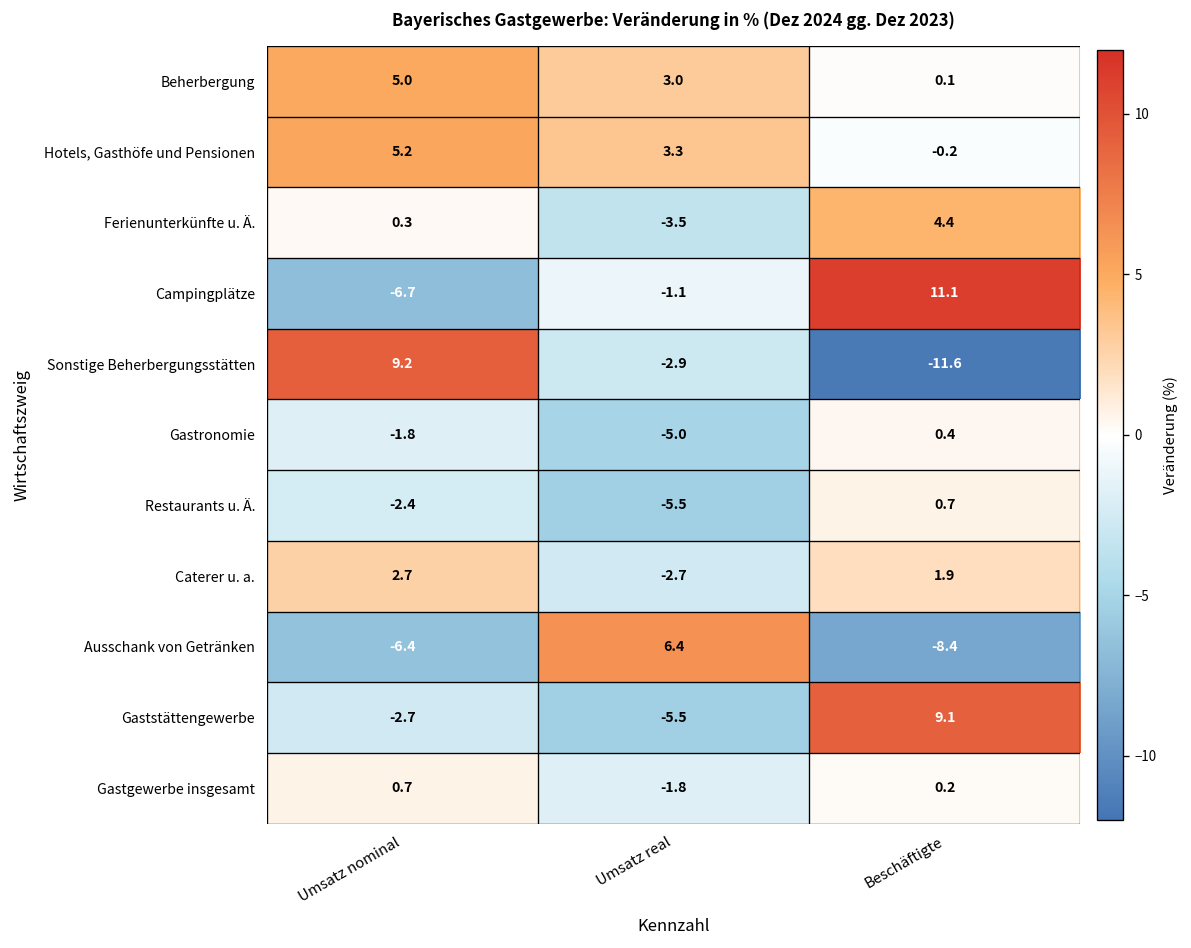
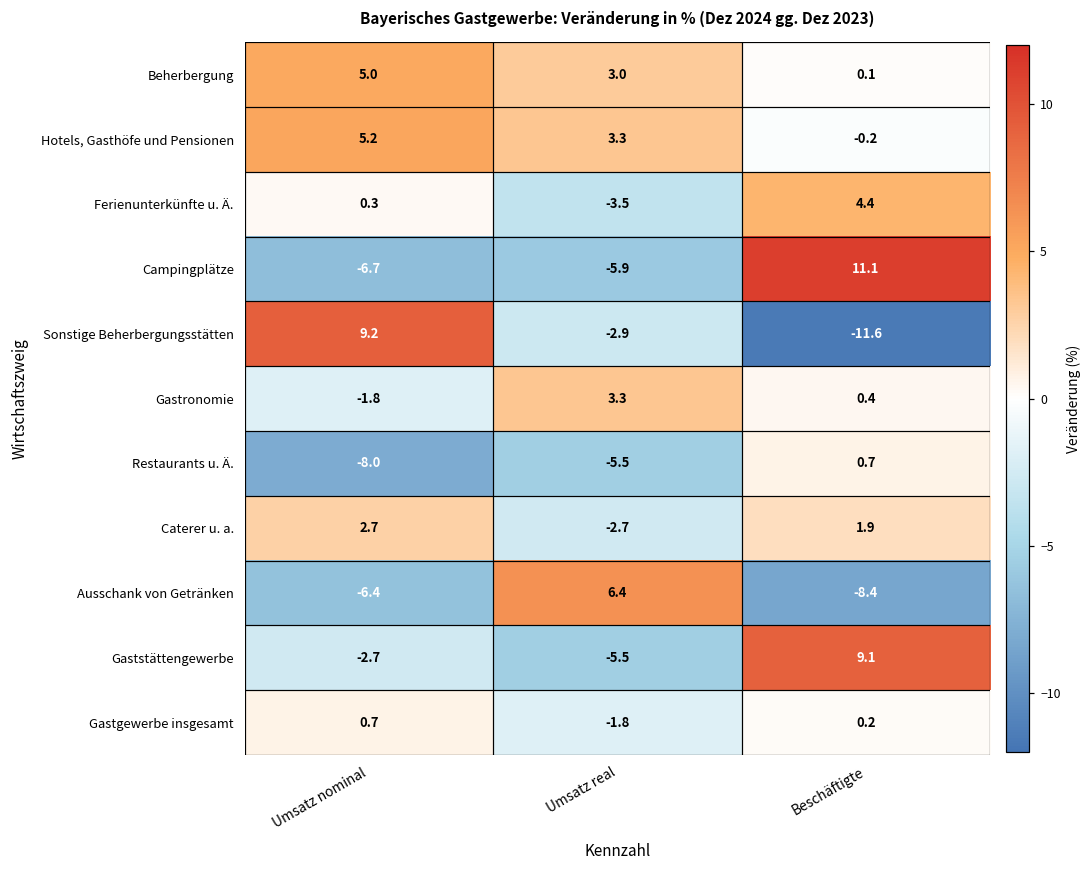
  {
    "Beherbergung": {
      "Umsatz nominal": 5.0,
      "Umsatz real": 3.0,
      "Beschäftigte": 0.1
    },
    "Hotels, Gasthöfe und Pensionen": {
      "Umsatz nominal": 5.2,
      "Umsatz real": 3.3,
      "Beschäftigte": -0.2
    },
    "Ferienunterkünfte u. Ä.": {
      "Umsatz nominal": 0.3,
      "Umsatz real": -3.5,
      "Beschäftigte": 4.4
    },
    "Campingplätze": {
      "Umsatz nominal": -6.7,
-     "Umsatz real": -1.1,
+     "Umsatz real": -5.9,
      "Beschäftigte": 11.1
    },
    "Sonstige Beherbergungsstätten": {
      "Umsatz nominal": 9.2,
      "Umsatz real": -2.9,
      "Beschäftigte": -11.6
    },
    "Gastronomie": {
      "Umsatz nominal": -1.8,
-     "Umsatz real": -5.0,
+     "Umsatz real": 3.3,
      "Beschäftigte": 0.4
    },
    "Restaurants u. Ä.": {
-     "Umsatz nominal": -2.4,
+     "Umsatz nominal": -8.0,
      "Umsatz real": -5.5,
      "Beschäftigte": 0.7
    },
    "Caterer u. a.": {
      "Umsatz nominal": 2.7,
      "Umsatz real": -2.7,
      "Beschäftigte": 1.9
    },
    "Ausschank von Getränken": {
      "Umsatz nominal": -6.4,
      "Umsatz real": 6.4,
      "Beschäftigte": -8.4
    },
    "Gaststättengewerbe": {
      "Umsatz nominal": -2.7,
      "Umsatz real": -5.5,
      "Beschäftigte": 9.1
    },
    "Gastgewerbe insgesamt": {
      "Umsatz nominal": 0.7,
      "Umsatz real": -1.8,
      "Beschäftigte": 0.2
    }
  }
